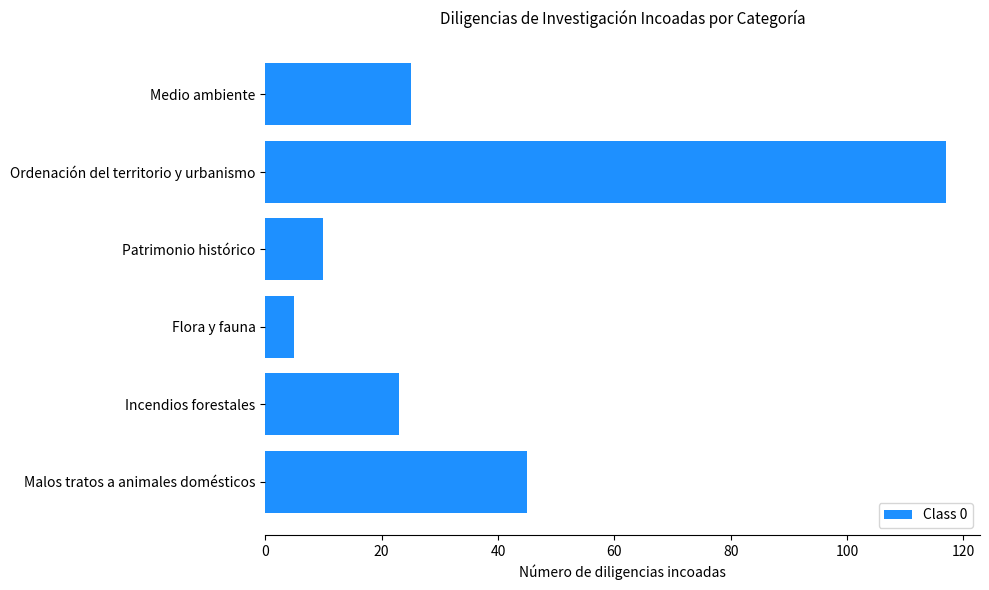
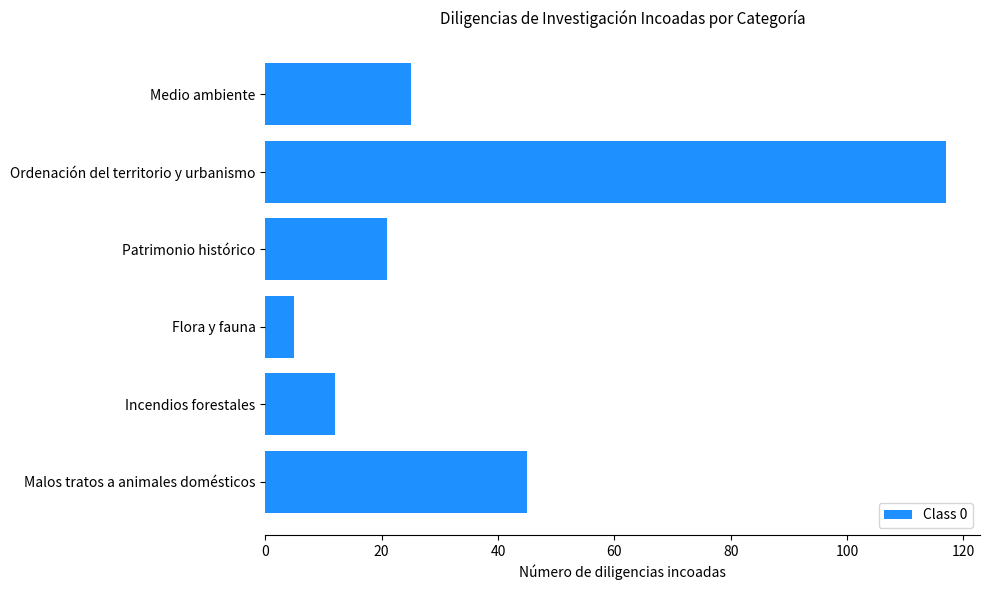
  {
    "Medio ambiente": 25,
    "Ordenación del territorio y urbanismo": 117,
-   "Patrimonio histórico": 10,
+   "Patrimonio histórico": 21,
    "Flora y fauna": 5,
-   "Incendios forestales": 23,
+   "Incendios forestales": 12,
    "Malos tratos a animales domésticos": 45
  }
